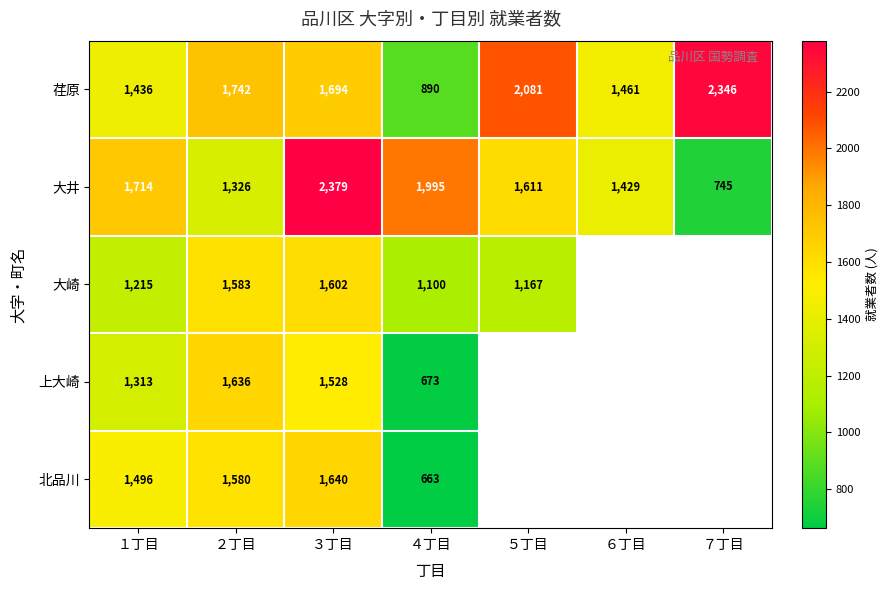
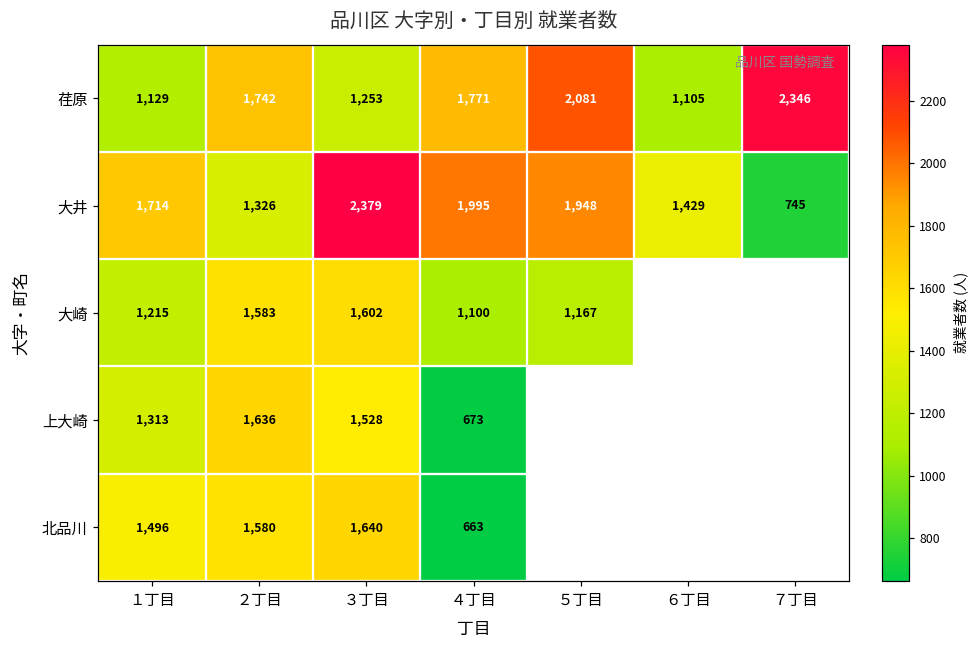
  {
    "荏原": {
-     "１丁目": "1,436",
+     "１丁目": "1,129",
      "２丁目": "1,742",
-     "３丁目": "1,694",
-     "４丁目": "890",
+     "３丁目": "1,253",
+     "４丁目": "1,771",
      "５丁目": "2,081",
-     "６丁目": "1,461"
+     "６丁目": "1,105"
    },
    "大井": {
      "１丁目": "1,714",
      "２丁目": "1,326",
      "３丁目": "2,379",
      "４丁目": "1,995",
-     "５丁目": "1,611",
+     "５丁目": "1,948",
      "６丁目": "1,429",
      "７丁目": "745"
    },
    "大崎": {
      "１丁目": "1,215",
      "２丁目": "1,583",
      "３丁目": "1,602",
      "４丁目": "1,100",
      "５丁目": "1,167"
    },
    "上大崎": {
      "１丁目": "1,313",
      "２丁目": "1,636",
      "３丁目": "1,528",
      "４丁目": "673"
    },
    "北品川": {
      "１丁目": "1,496",
      "２丁目": "1,580",
      "３丁目": "1,640",
      "４丁目": "663"
    }
  }
